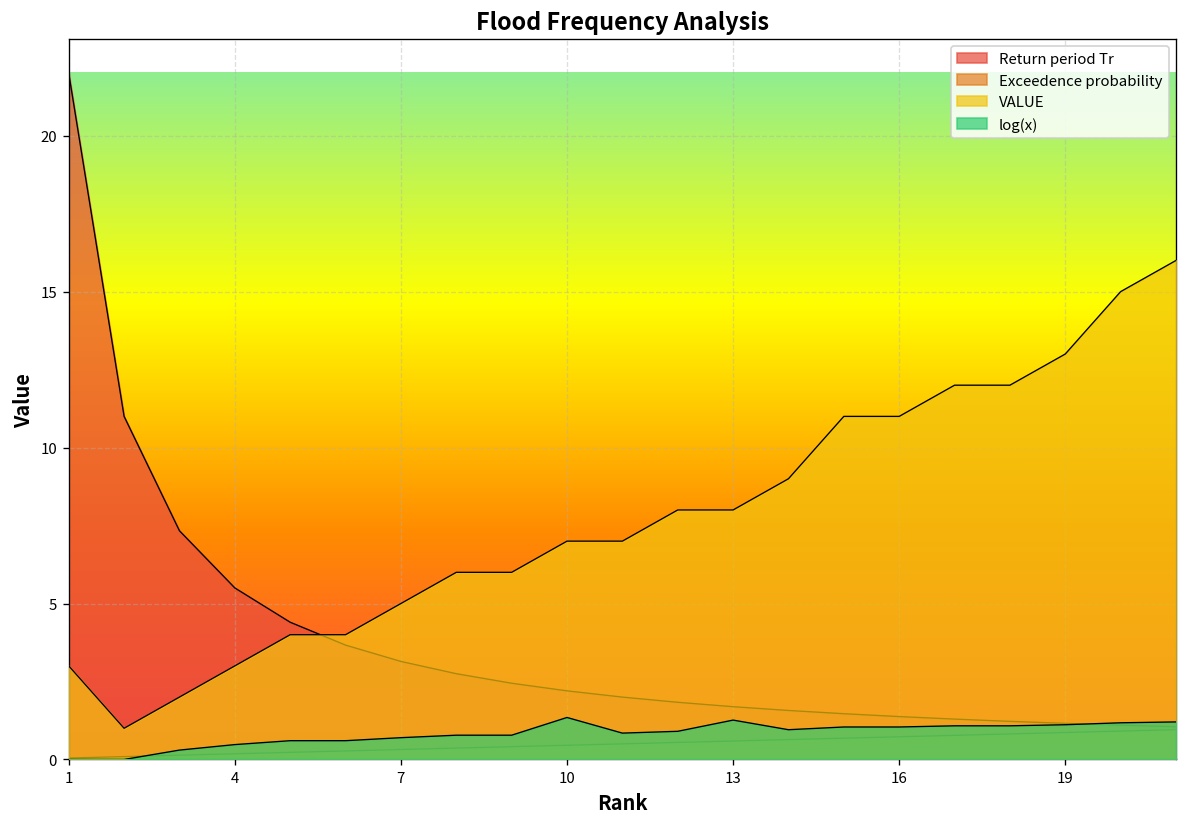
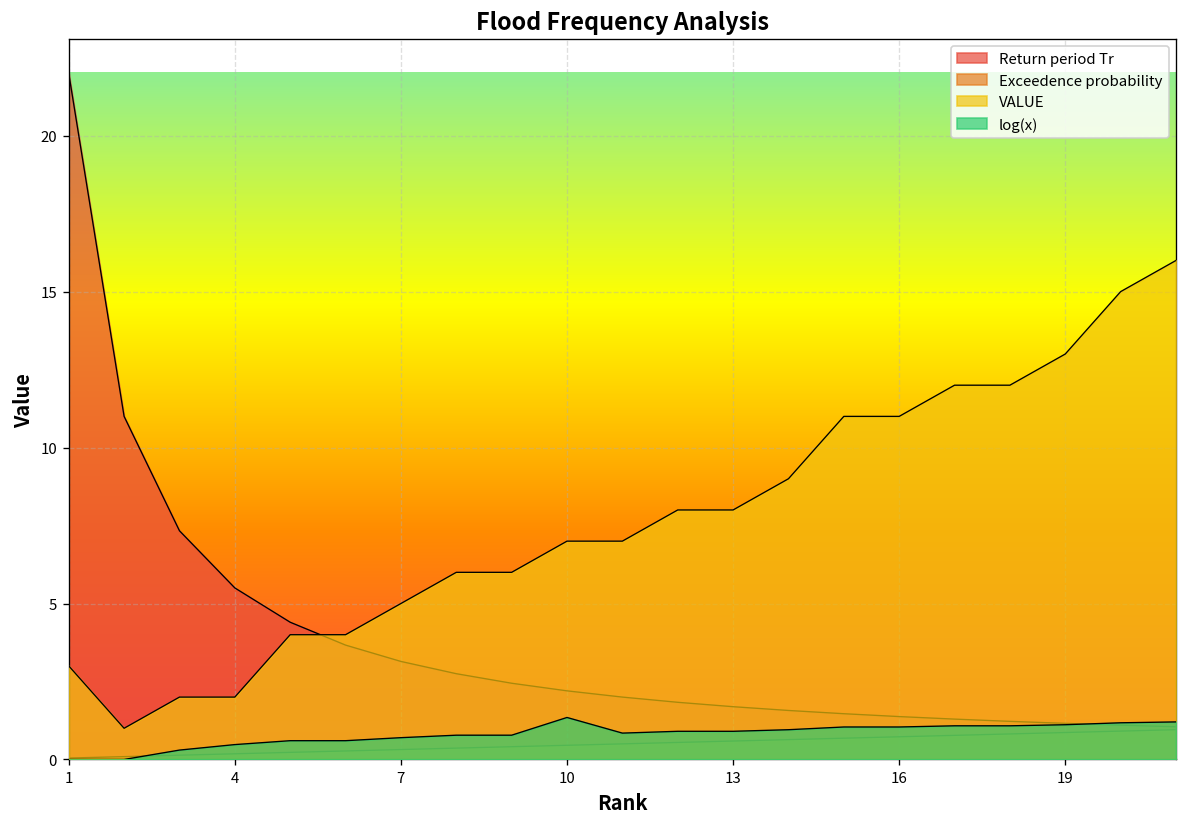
  {
    "VALUE": {
      "1": 3,
-     "4": 3,
+     "4": 2,
      "7": 5,
      "10": 7,
      "13": 8,
      "16": 11,
      "19": 13
    },
    "log(x)": {
      "4": 0.5,
      "7": 0.7,
      "10": 1.3,
-     "13": 1.3,
+     "13": 0.9,
      "16": 1.0
    }
  }
